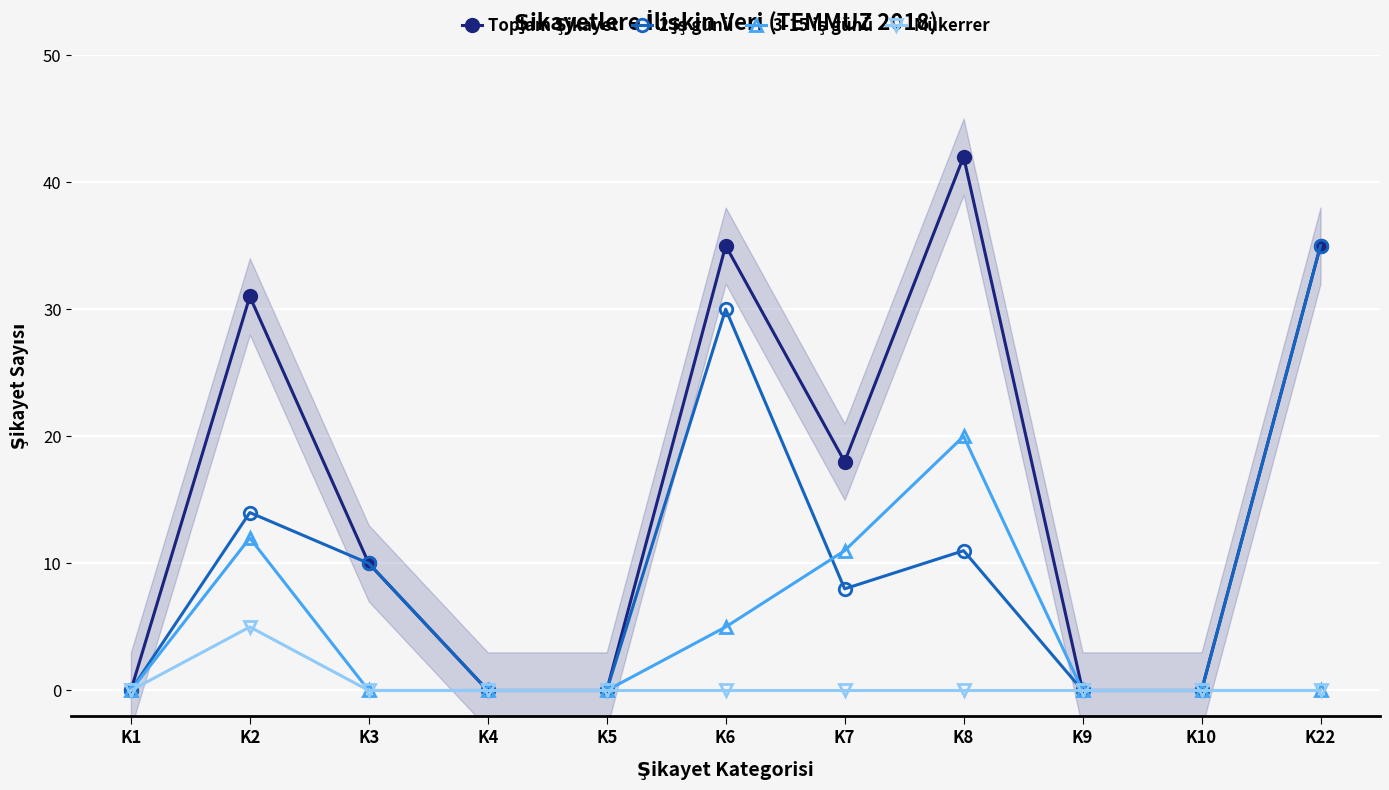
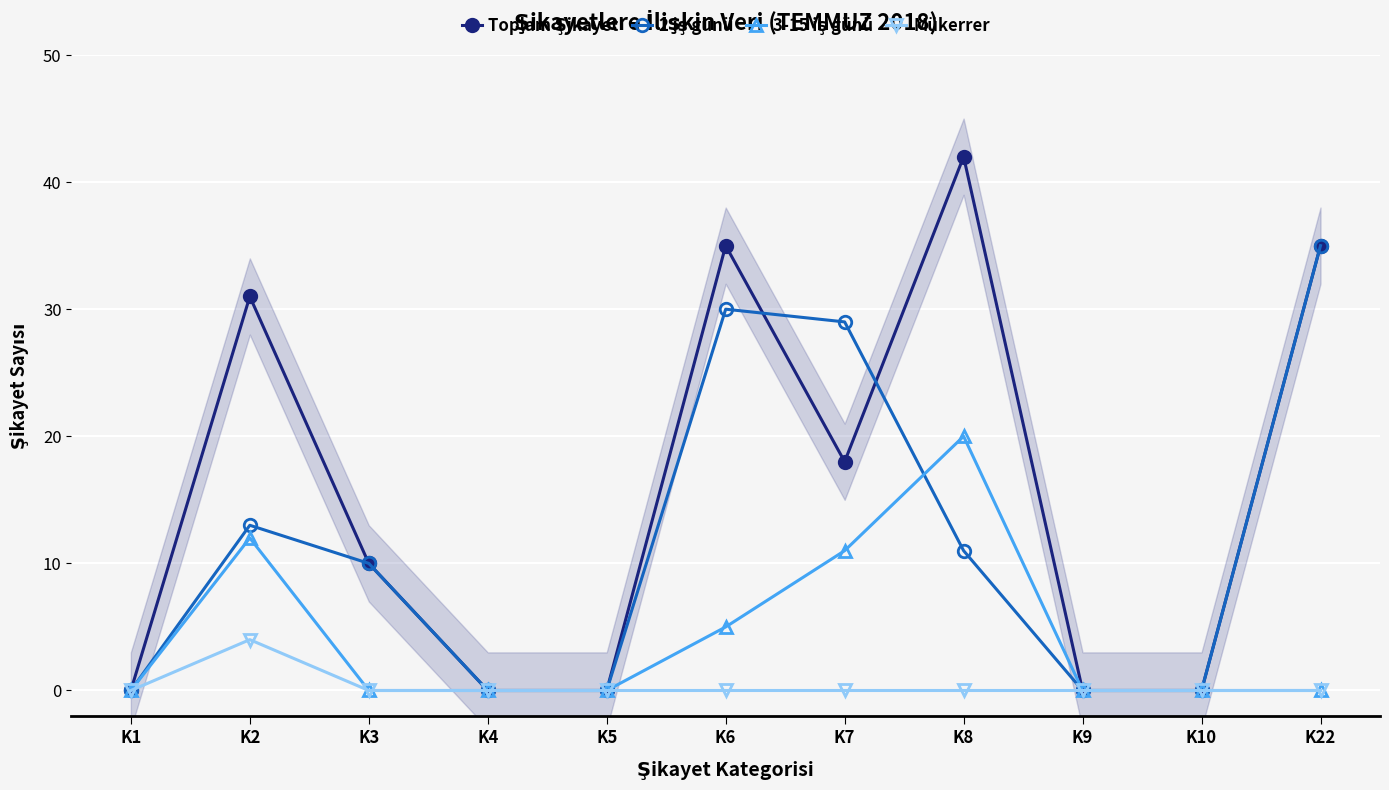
  {
    "2 iş günü": {
-     "K2": 14,
+     "K2": 13,
      "K6": 30,
-     "K7": 8,
+     "K7": 29,
      "K8": 11
    },
    "3-15 iş günü": {
      "K2": 12,
      "K6": 5,
      "K7": 11,
      "K8": 20
    },
    "Mükerrer": {
-     "K2": 5,
+     "K2": 4,
      "K6": 0,
      "K7": 0,
      "K8": 0
    }
  }
